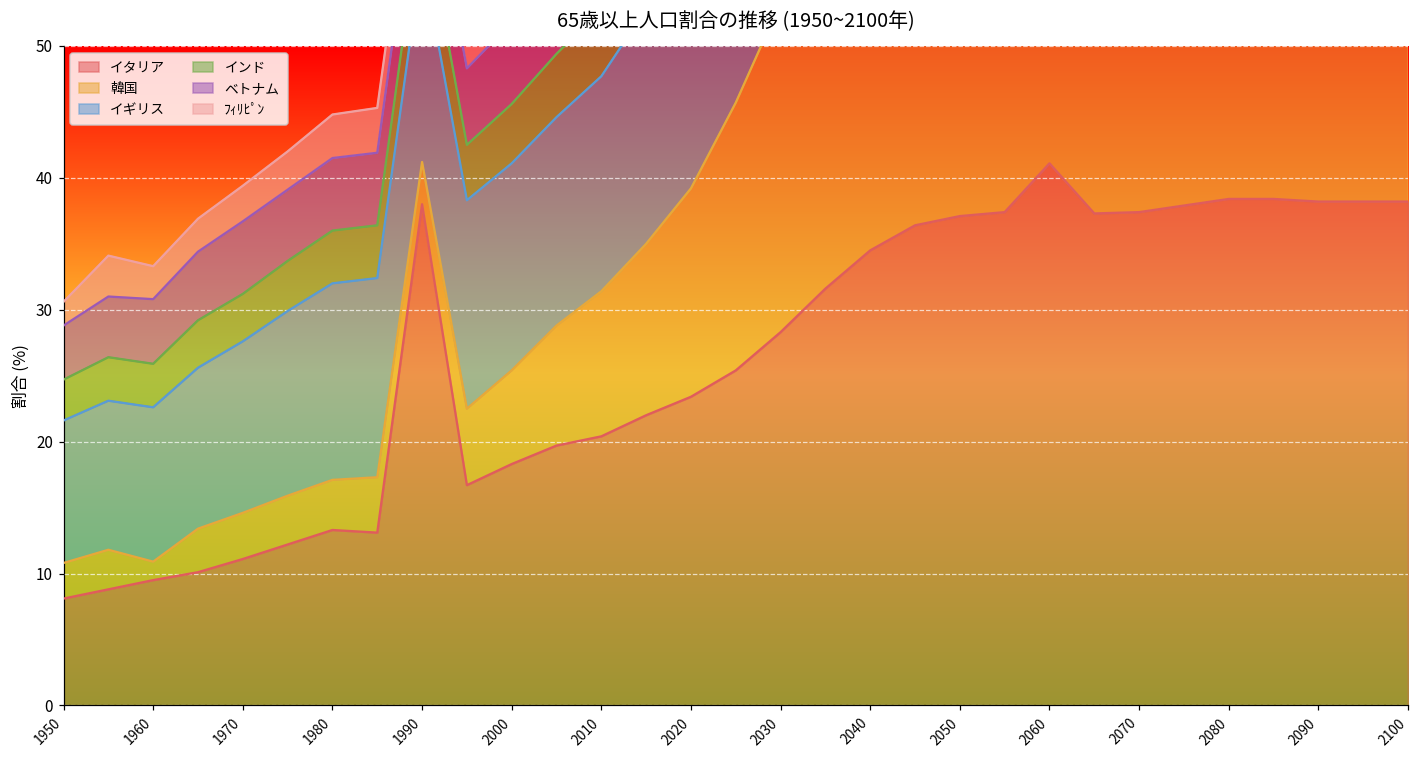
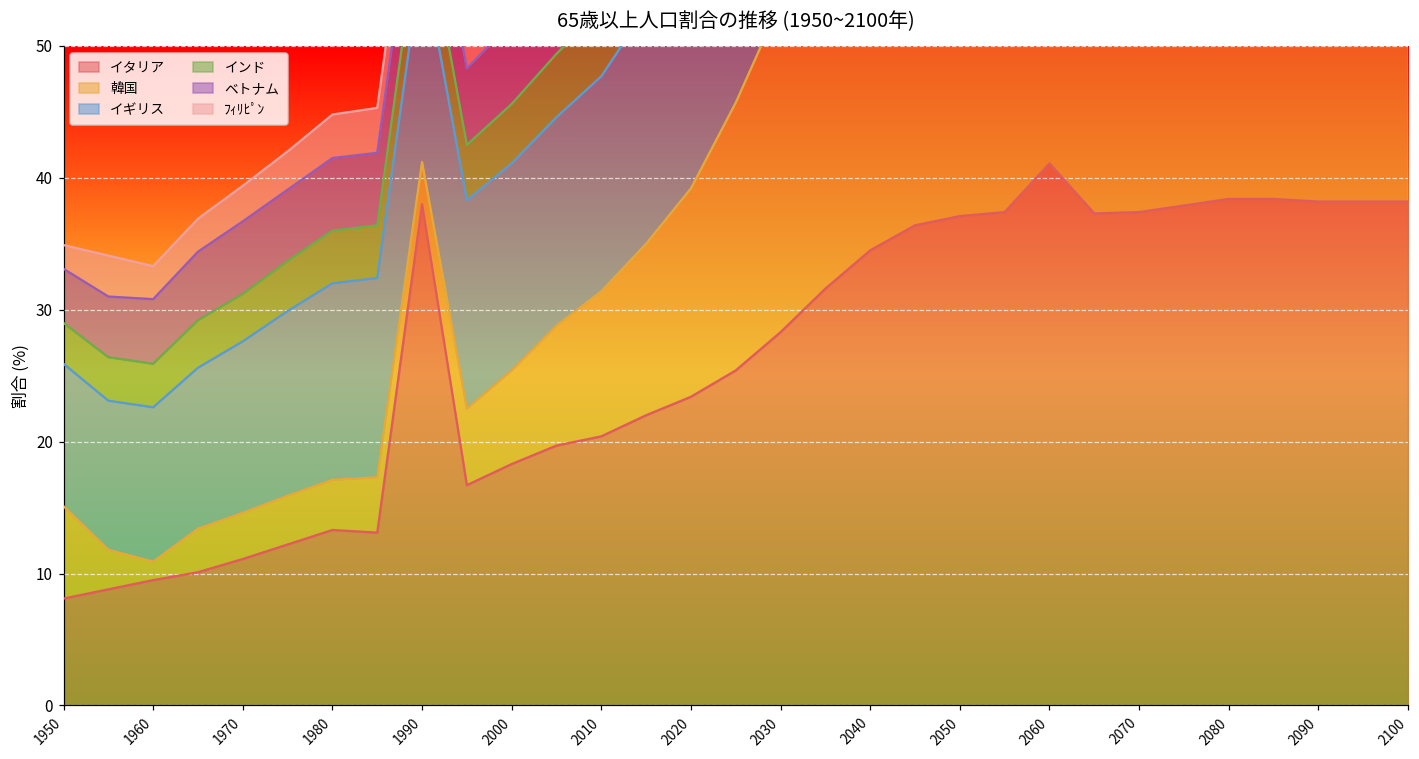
  {
    "イタリア": {
      "1950": 8.1,
      "1960": 9.5,
      "1970": 11.1,
      "1980": 13.3,
      "1990": 38.0,
      "2000": 18.3,
      "2010": 20.4,
      "2020": 23.4,
      "2030": 28.3,
      "2040": 34.5,
      "2050": 37.1,
      "2060": 41.1,
      "2070": 37.4,
      "2080": 38.4,
      "2090": 38.2,
      "2100": 38.2
    },
    "韓国": {
-     "1950": 2.7,
+     "1950": 7.0,
      "1960": 1.4,
      "1970": 3.5,
      "1980": 3.8,
      "1990": 3.2,
      "2000": 7.1,
      "2010": 11.0,
      "2020": 15.8
    },
    "イギリス": {
      "1950": 10.8,
      "1960": 11.7,
      "1970": 13.0,
      "1980": 14.9,
      "2000": 15.7,
      "2010": 16.3
    },
    "インド": {
      "1950": 3.1,
      "1960": 3.3,
      "1970": 3.6,
      "1980": 4.0,
      "2000": 4.5
    },
    "ベトナム": {
      "1950": 4.1,
      "1960": 4.9,
      "1970": 5.5,
      "1980": 5.5
    },
    "ﾌｨﾘﾋﾟﾝ": {
      "1950": 1.8,
      "1960": 2.5,
      "1970": 2.7,
      "1980": 3.3
    }
  }
